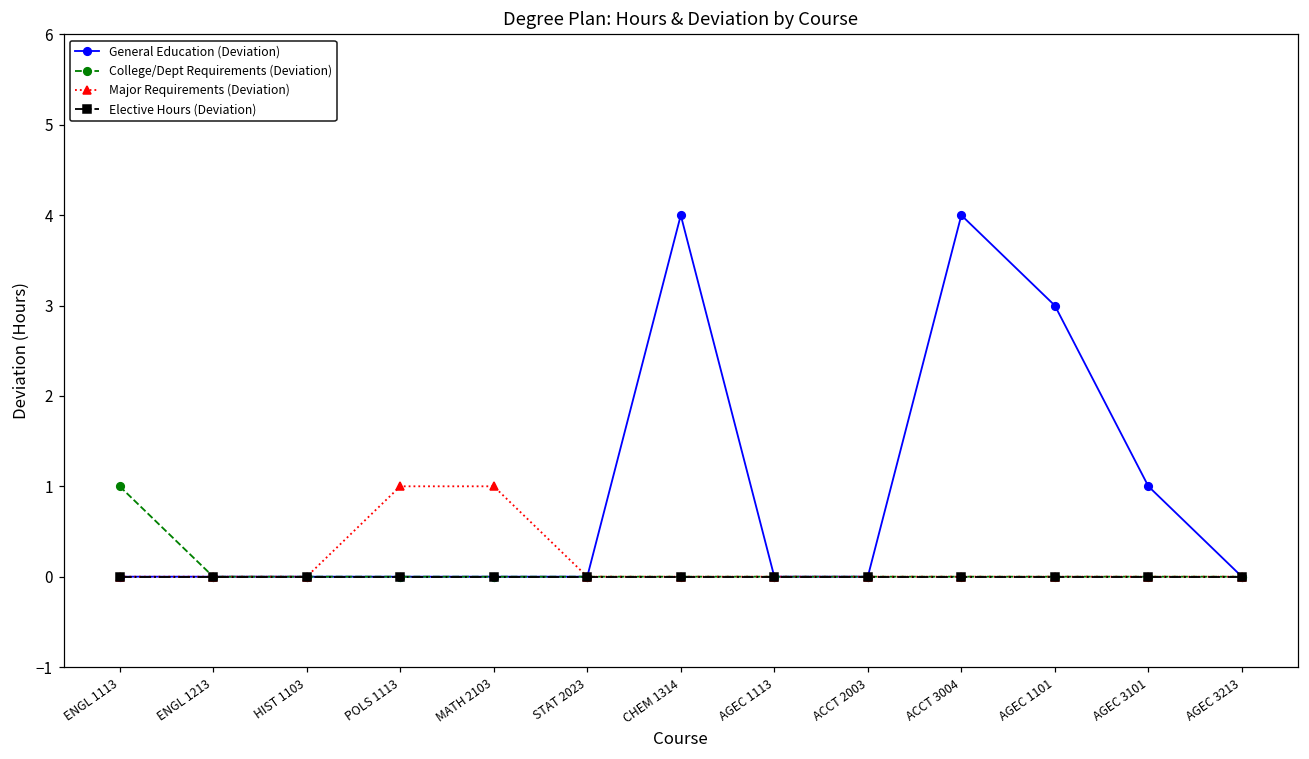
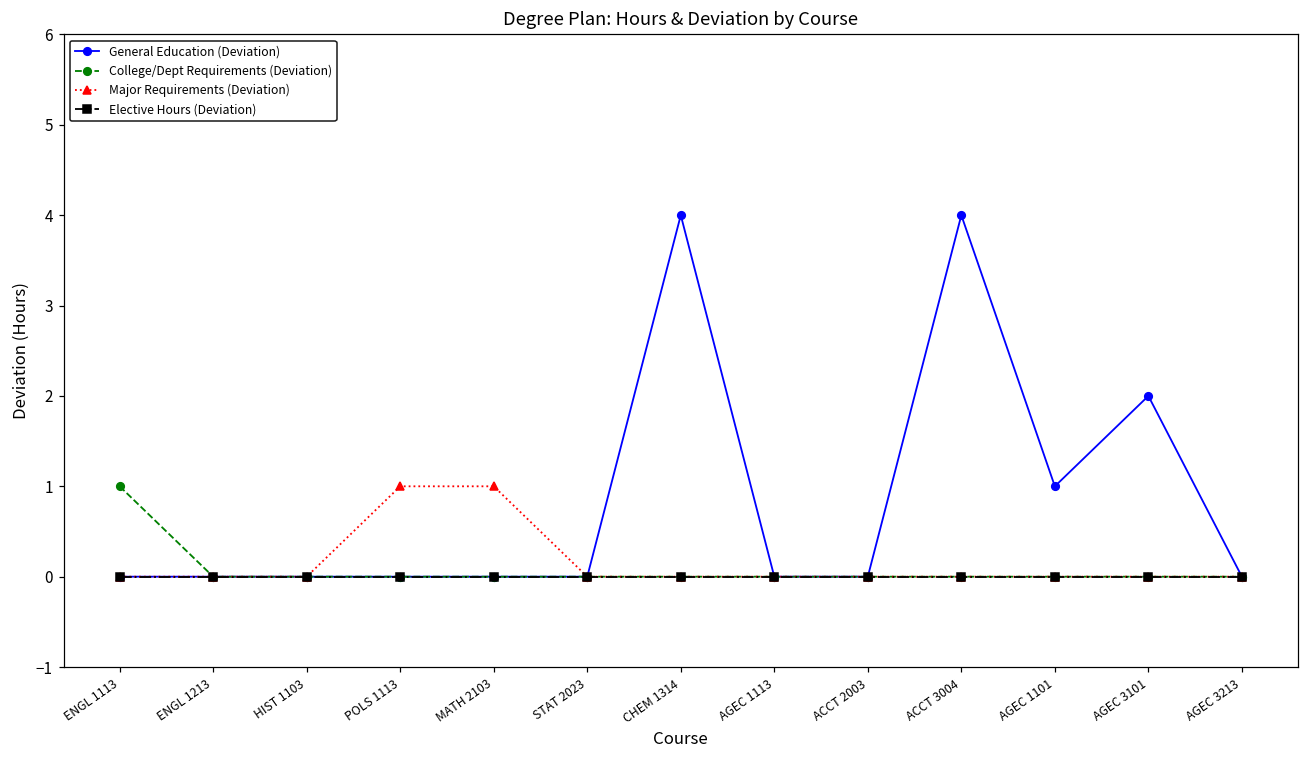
  {
    "General Education (Deviation)": {
      "CHEM 1314": 4,
      "ACCT 3004": 4,
-     "AGEC 1101": 3,
-     "AGEC 3101": 1
+     "AGEC 1101": 1,
+     "AGEC 3101": 2
    },
    "College/Dept Requirements (Deviation)": {
      "ENGL 1113": 1
    },
    "Major Requirements (Deviation)": {
      "POLS 1113": 1,
      "MATH 2103": 1
    }
  }
